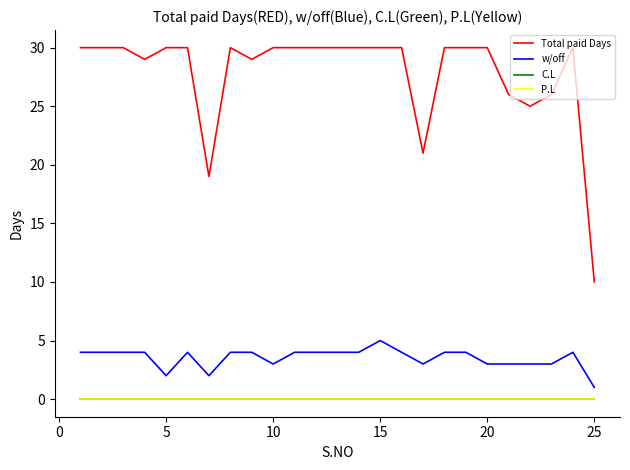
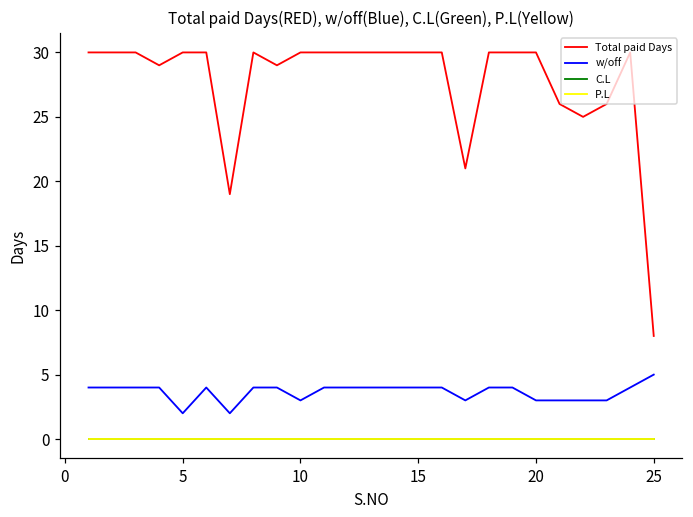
  {
    "Total paid Days": {
      "5": 30,
      "10": 30,
      "15": 30,
      "20": 30,
-     "25": 10
+     "25": 8
    },
    "w/off": {
      "5": 2,
      "10": 3,
-     "15": 5,
+     "15": 4,
      "20": 3,
-     "25": 1
+     "25": 5
    },
    "P.L": {
      "5": 0,
      "10": 0,
      "15": 0,
      "20": 0,
      "25": 0
    }
  }
